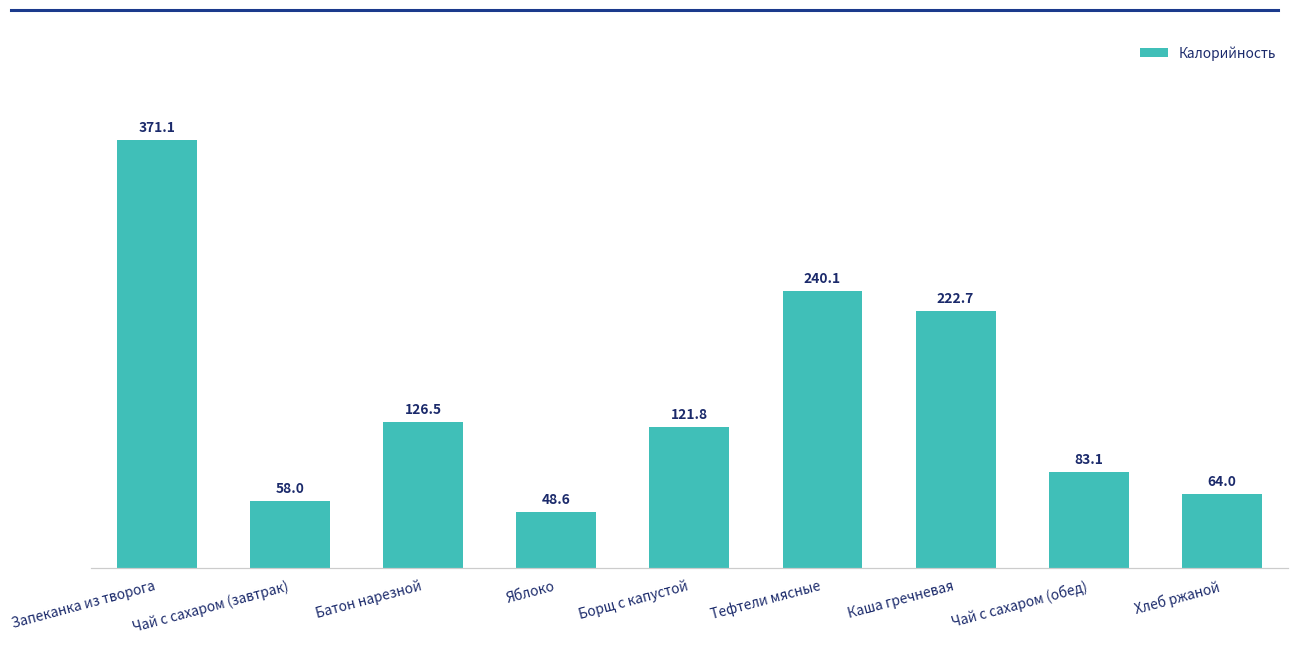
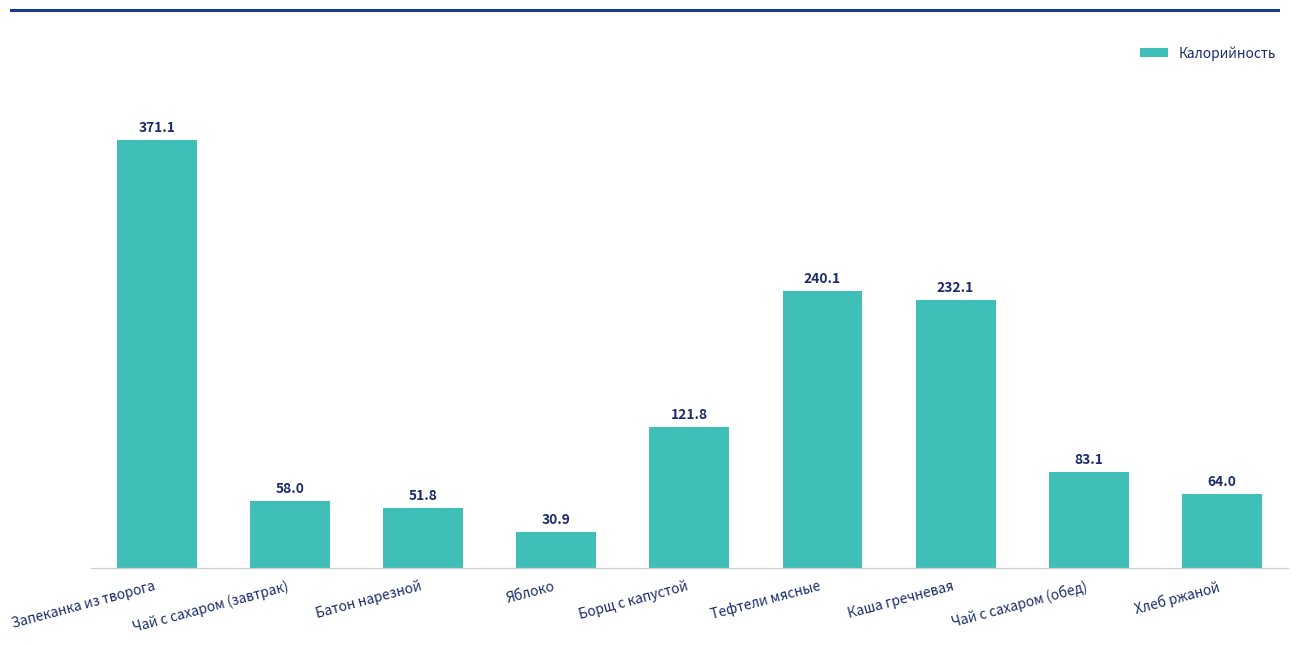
  {
    "Запеканка из творога": 371.1,
    "Чай с сахаром (завтрак)": 58.0,
-   "Батон нарезной": 126.5,
-   "Яблоко": 48.6,
+   "Батон нарезной": 51.8,
+   "Яблоко": 30.9,
    "Борщ с капустой": 121.8,
    "Тефтели мясные": 240.1,
-   "Каша гречневая": 222.7,
+   "Каша гречневая": 232.1,
    "Чай с сахаром (обед)": 83.1,
    "Хлеб ржаной": 64.0
  }
